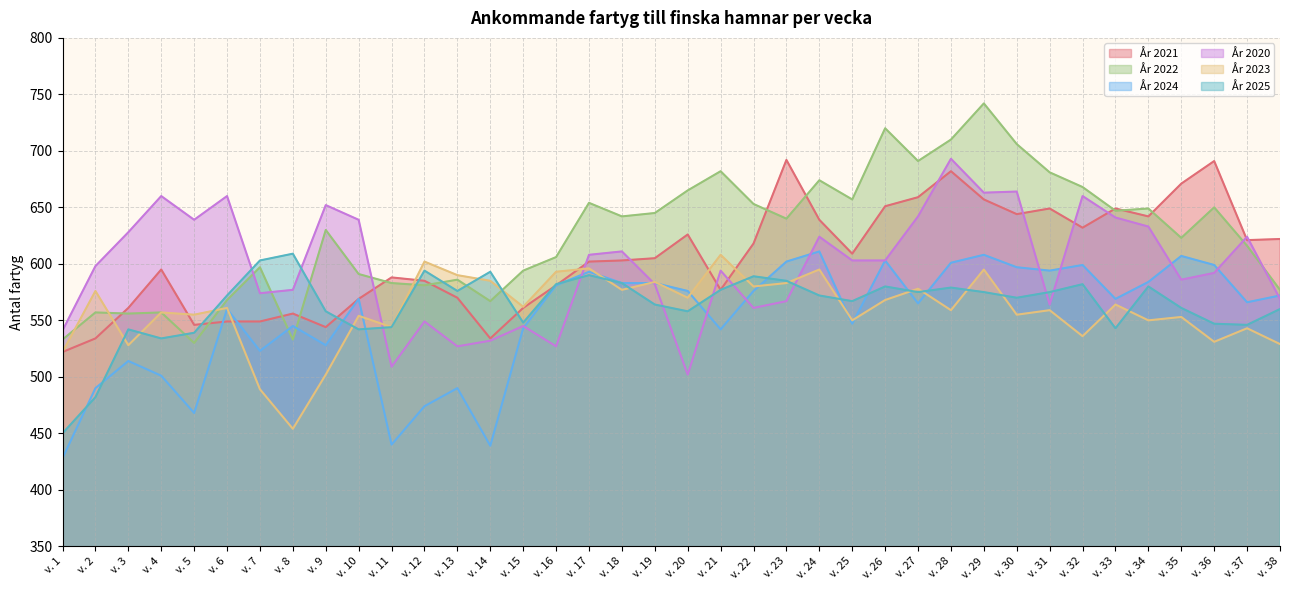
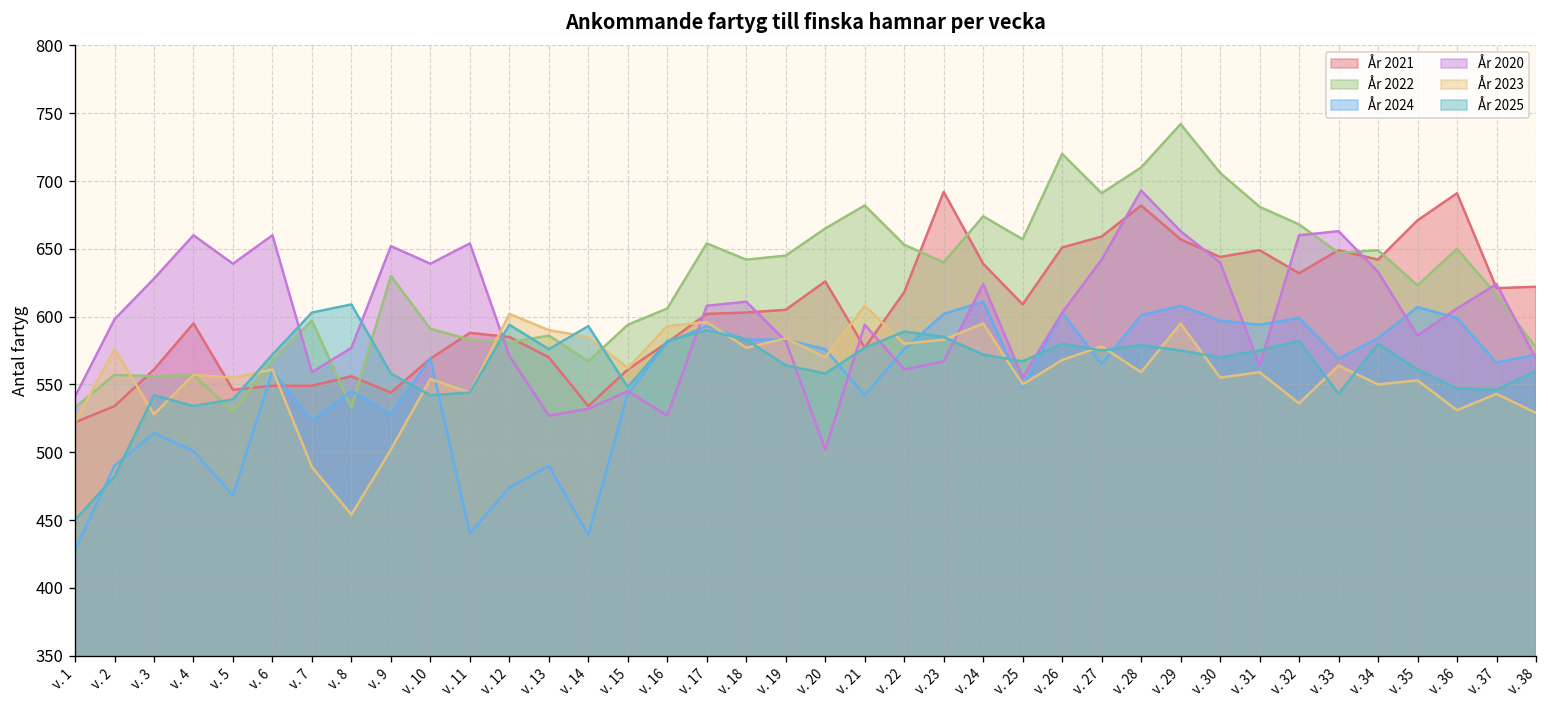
  {
    "År 2020": {
      "v. 1": 541,
      "v. 2": 598,
      "v. 3": 628,
      "v. 4": 660,
      "v. 5": 639,
      "v. 6": 660,
-     "v. 7": 574,
+     "v. 7": 559,
      "v. 8": 577,
      "v. 9": 652,
      "v. 10": 639,
-     "v. 11": 509,
-     "v. 12": 549,
+     "v. 11": 654,
+     "v. 12": 571,
      "v. 13": 527,
      "v. 16": 527,
      "v. 17": 608,
      "v. 18": 611,
      "v. 20": 502,
      "v. 21": 594,
      "v. 22": 561,
      "v. 23": 567,
      "v. 24": 624,
-     "v. 25": 603,
+     "v. 25": 555,
      "v. 27": 642,
      "v. 28": 693,
      "v. 29": 663,
-     "v. 30": 664,
+     "v. 30": 640,
      "v. 31": 564,
      "v. 32": 660,
-     "v. 33": 641,
+     "v. 33": 663,
      "v. 34": 633,
      "v. 35": 586,
-     "v. 36": 592,
+     "v. 36": 606,
      "v. 37": 624,
      "v. 38": 569
    }
  }
